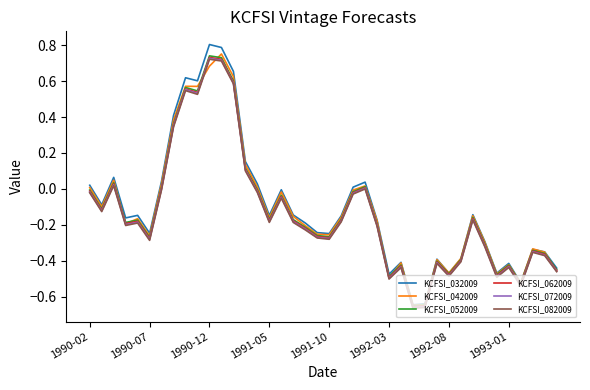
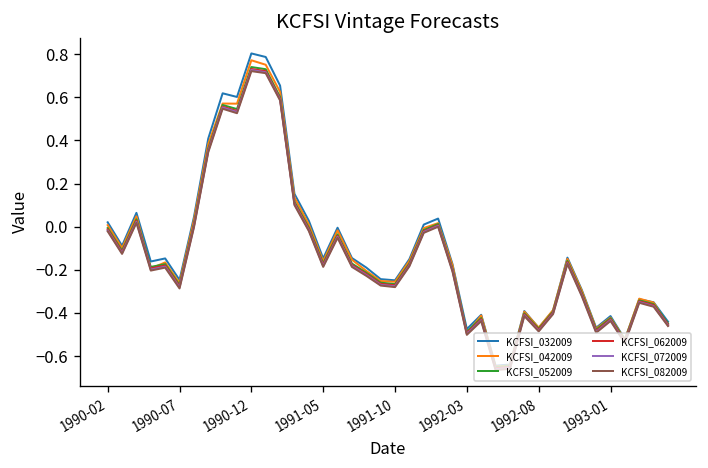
  {
    "KCFSI_032009": {
      "1990-12": 0.80
    },
    "KCFSI_042009": {
-     "1990-12": 0.68
+     "1990-12": 0.77
    }
  }
